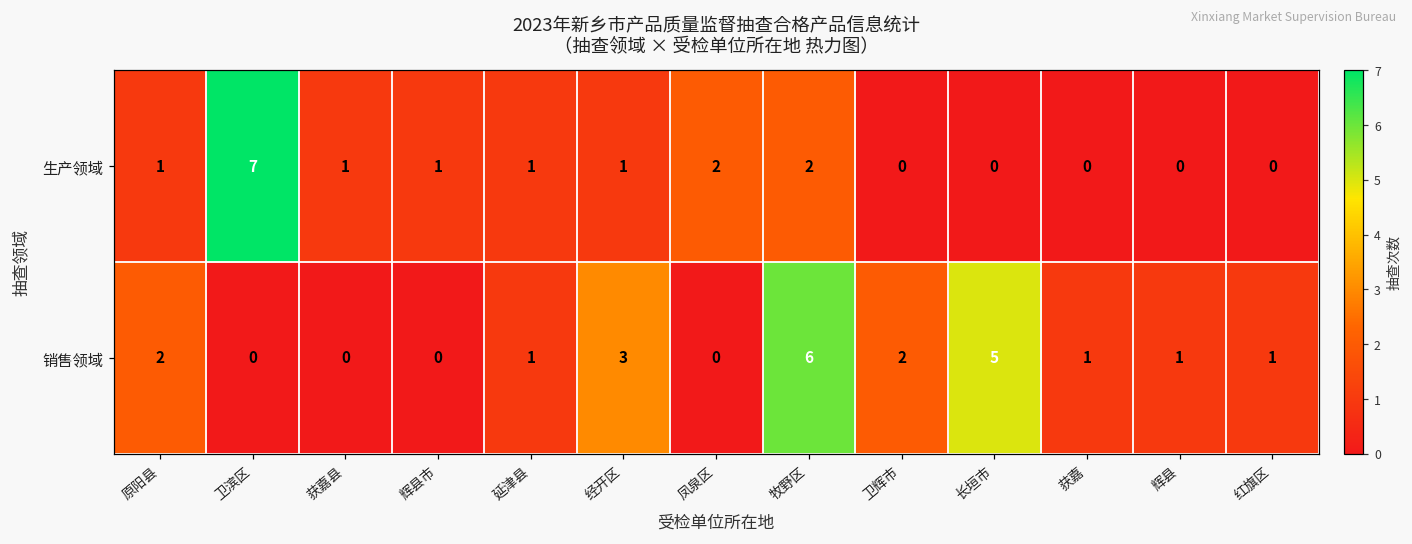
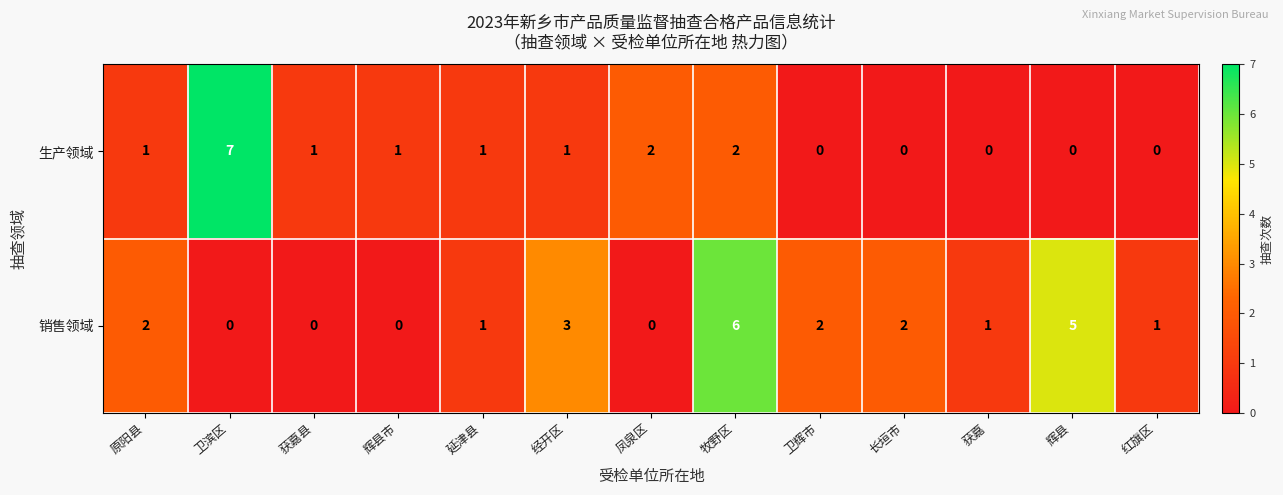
  {
    "生产领域": {
      "原阳县": 1,
      "卫滨区": 7,
      "获嘉县": 1,
      "辉县市": 1,
      "延津县": 1,
      "经开区": 1,
      "凤泉区": 2,
      "牧野区": 2,
      "卫辉市": 0,
      "长垣市": 0,
      "获嘉": 0,
      "辉县": 0,
      "红旗区": 0
    },
    "销售领域": {
      "原阳县": 2,
      "卫滨区": 0,
      "获嘉县": 0,
      "辉县市": 0,
      "延津县": 1,
      "经开区": 3,
      "凤泉区": 0,
      "牧野区": 6,
      "卫辉市": 2,
-     "长垣市": 5,
+     "长垣市": 2,
      "获嘉": 1,
-     "辉县": 1,
+     "辉县": 5,
      "红旗区": 1
    }
  }
